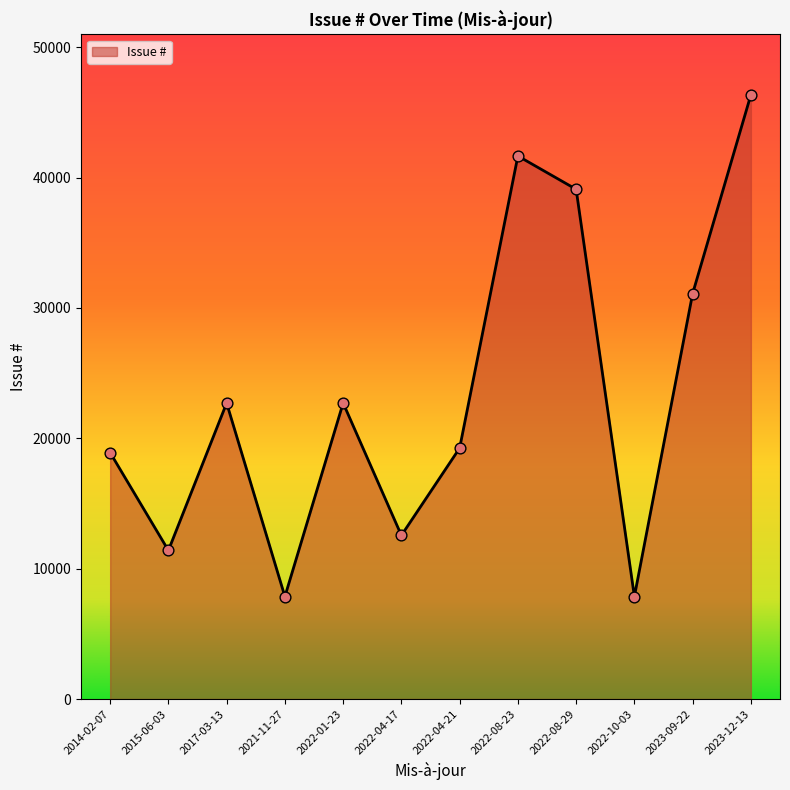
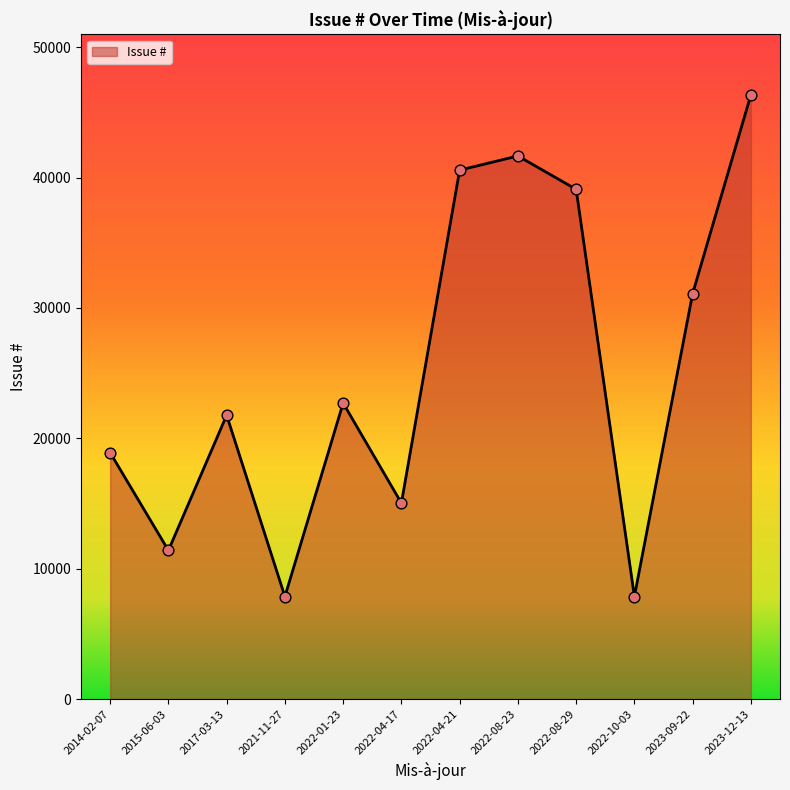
  {
    "2014-02-07": 18900,
    "2015-06-03": 11400,
-   "2017-03-13": 22700,
+   "2017-03-13": 21800,
    "2021-11-27": 7900,
    "2022-01-23": 22700,
-   "2022-04-17": 12600,
-   "2022-04-21": 19200,
+   "2022-04-17": 15000,
+   "2022-04-21": 40600,
    "2022-08-23": 41700,
    "2022-08-29": 39100,
    "2022-10-03": 7900,
    "2023-09-22": 31100,
    "2023-12-13": 46300
  }
